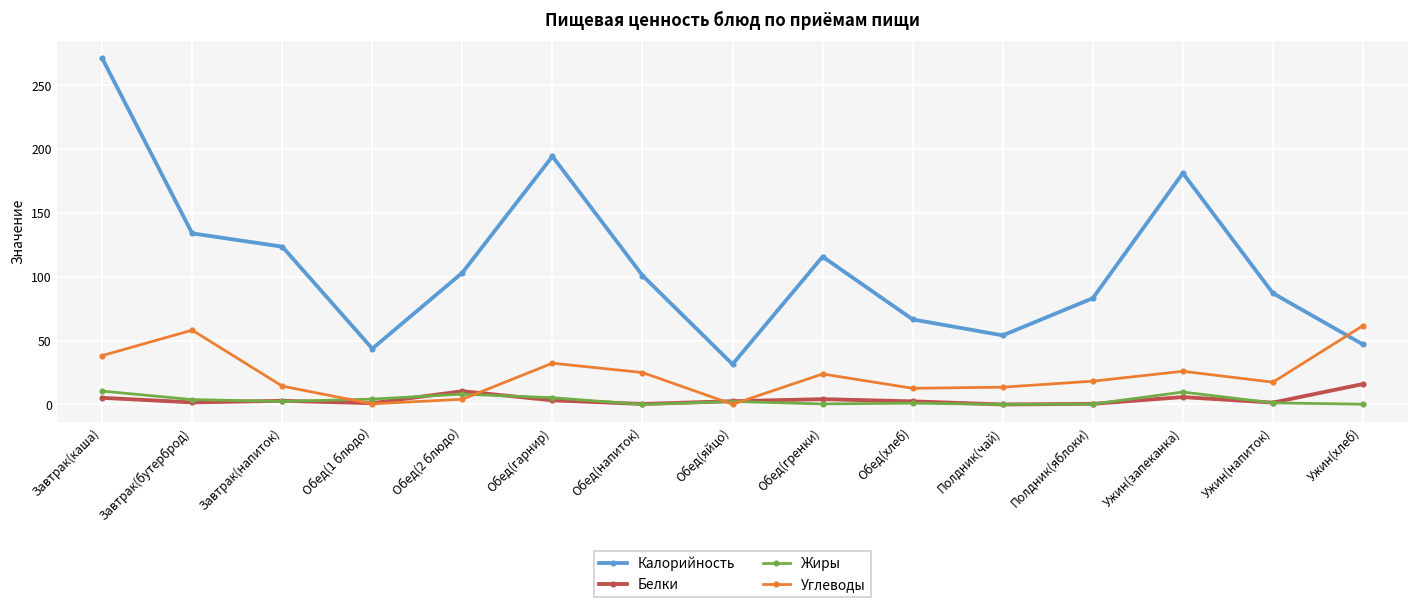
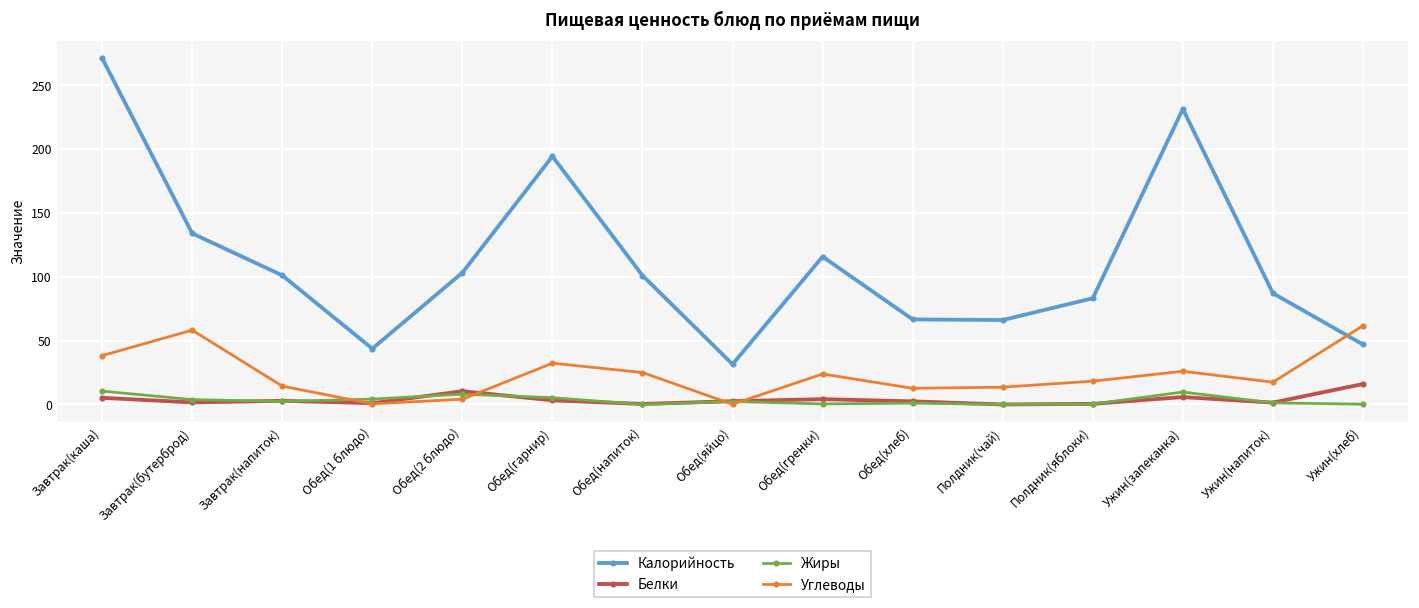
  {
    "Калорийность": {
      "Завтрак(каша)": 271,
      "Завтрак(бутерброд)": 134,
-     "Завтрак(напиток)": 124,
+     "Завтрак(напиток)": 101,
      "Обед(1 блюдо)": 44,
      "Обед(2 блюдо)": 103,
      "Обед(гарнир)": 194,
      "Обед(напиток)": 101,
      "Обед(яйцо)": 32,
      "Обед(гренки)": 116,
      "Обед(хлеб)": 67,
-     "Полдник(чай)": 54,
+     "Полдник(чай)": 66,
      "Полдник(яблоки)": 83,
-     "Ужин(запеканка)": 181,
+     "Ужин(запеканка)": 231,
      "Ужин(напиток)": 87,
      "Ужин(хлеб)": 47
    },
    "Белки": {
      "Завтрак(каша)": 5,
      "Завтрак(бутерброд)": 2,
      "Обед(2 блюдо)": 10,
      "Обед(гренки)": 4,
      "Ужин(запеканка)": 6,
      "Ужин(хлеб)": 16
    },
    "Жиры": {
      "Завтрак(каша)": 10,
      "Завтрак(бутерброд)": 4,
      "Обед(1 блюдо)": 4,
      "Обед(2 блюдо)": 8,
      "Обед(гренки)": 0,
      "Ужин(запеканка)": 10,
      "Ужин(хлеб)": 0
    },
    "Углеводы": {
      "Завтрак(каша)": 38,
      "Завтрак(бутерброд)": 58,
      "Завтрак(напиток)": 14,
      "Обед(2 блюдо)": 4,
      "Обед(гарнир)": 32,
      "Обед(напиток)": 25,
      "Обед(гренки)": 24,
      "Обед(хлеб)": 13,
      "Полдник(чай)": 14,
      "Полдник(яблоки)": 18,
      "Ужин(запеканка)": 26,
      "Ужин(напиток)": 17,
      "Ужин(хлеб)": 62
    }
  }
